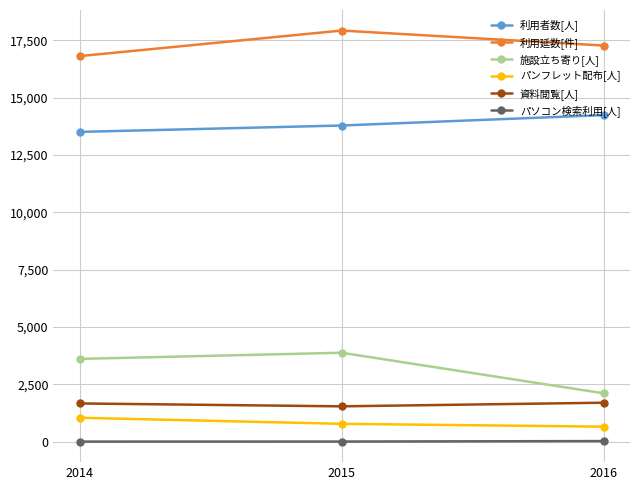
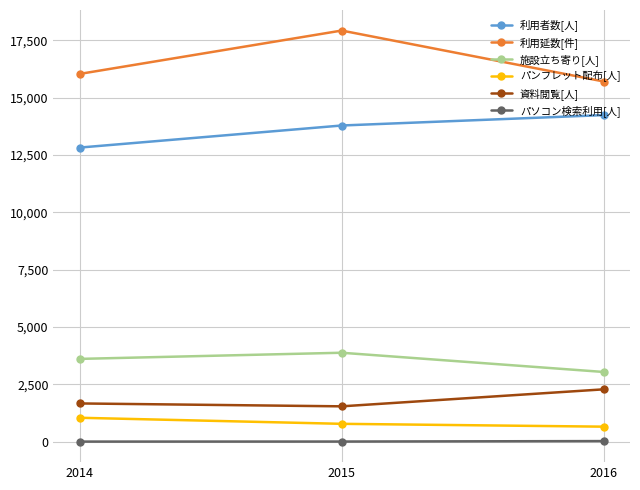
  {
    "利用者数[人]": {
-     "2014": "13,500",
+     "2014": "12,800",
      "2015": "13,800",
      "2016": "14,200"
    },
    "利用延数[件]": {
-     "2014": "16,800",
+     "2014": "16,000",
      "2015": "17,900",
-     "2016": "17,300"
+     "2016": "15,700"
    },
    "施設立ち寄り[人]": {
      "2014": "3,600",
      "2015": "3,900",
-     "2016": "2,100"
+     "2016": "3,000"
    },
    "パンフレット配布[人]": {
      "2014": "1,000",
      "2015": "800",
      "2016": "700"
    },
    "資料閲覧[人]": {
      "2014": "1,700",
      "2015": "1,500",
-     "2016": "1,700"
+     "2016": "2,300"
    },
    "パソコン検索利用[人]": {
      "2014": "0",
      "2015": "0",
      "2016": "0"
    }
  }
